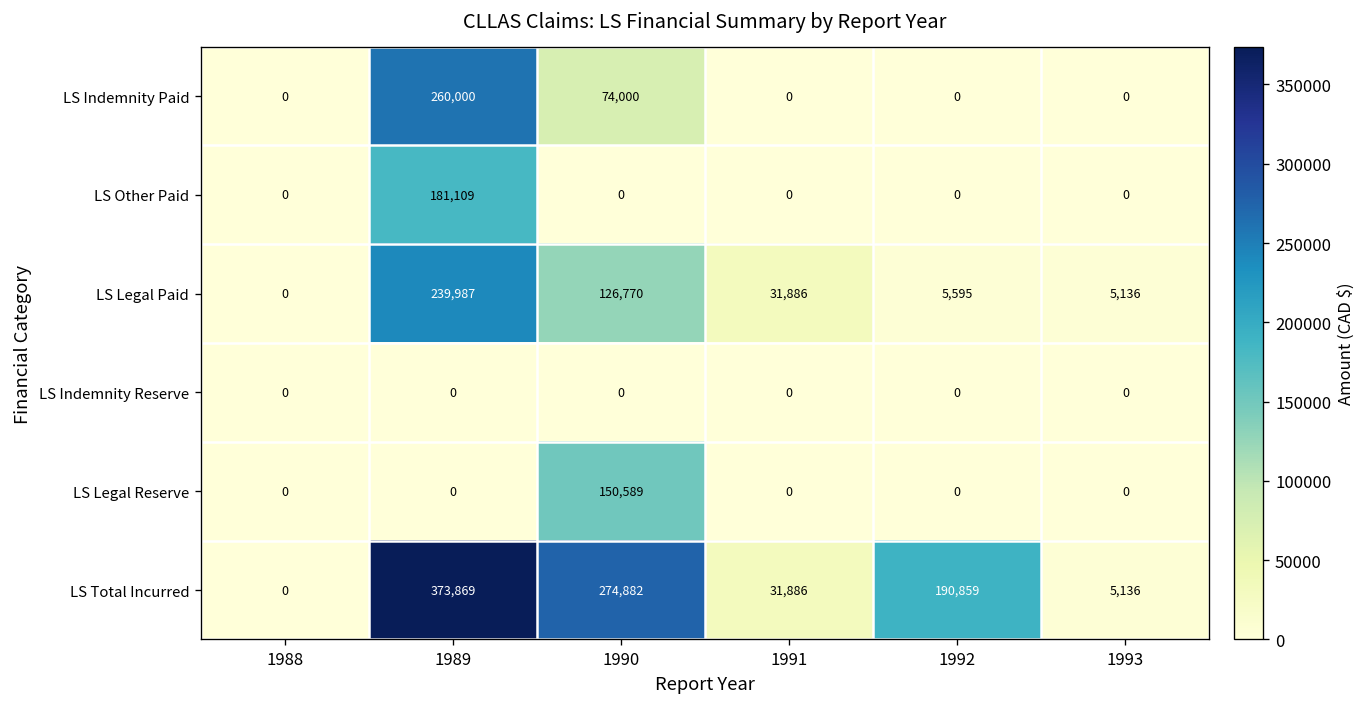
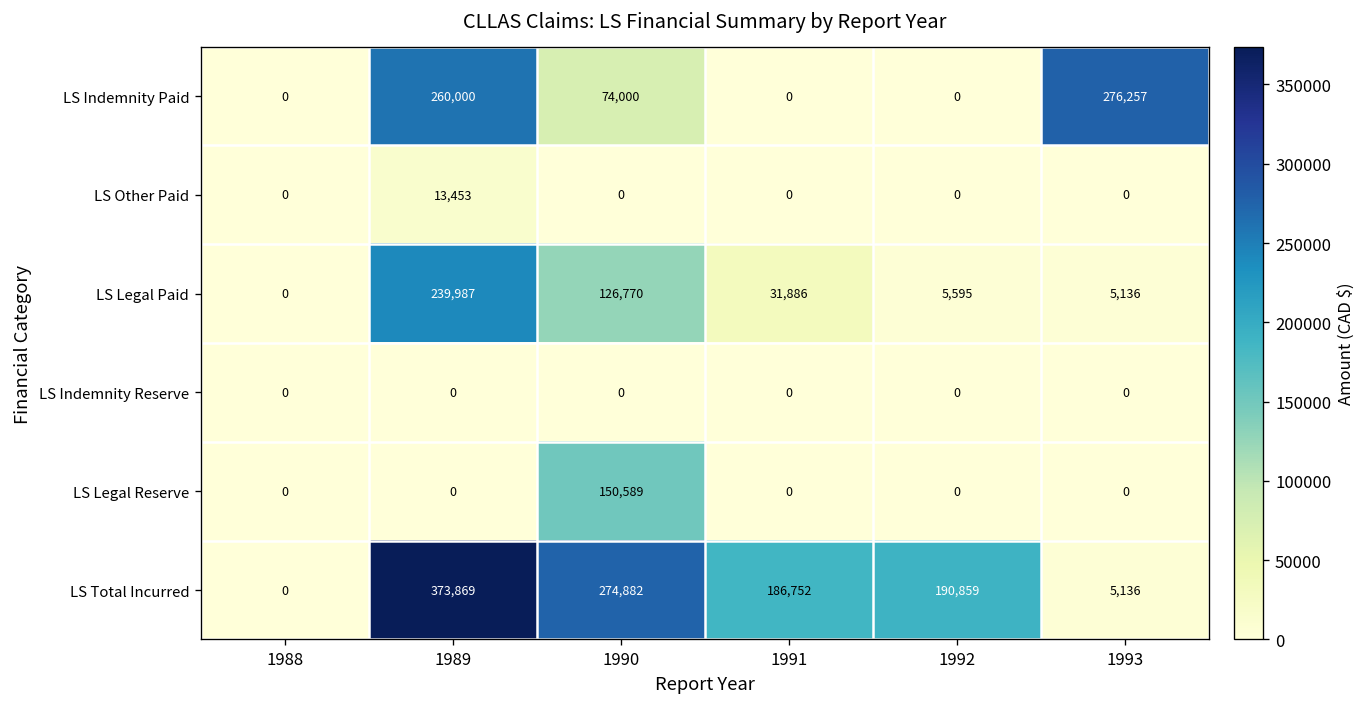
  {
    "LS Indemnity Paid": {
      "1988": "0",
      "1989": "260,000",
      "1990": "74,000",
      "1991": "0",
      "1992": "0",
-     "1993": "0"
+     "1993": "276,257"
    },
    "LS Other Paid": {
      "1988": "0",
-     "1989": "181,109",
+     "1989": "13,453",
      "1990": "0",
      "1991": "0",
      "1992": "0",
      "1993": "0"
    },
    "LS Legal Paid": {
      "1988": "0",
      "1989": "239,987",
      "1990": "126,770",
      "1991": "31,886",
      "1992": "5,595",
      "1993": "5,136"
    },
    "LS Indemnity Reserve": {
      "1988": "0",
      "1989": "0",
      "1990": "0",
      "1991": "0",
      "1992": "0",
      "1993": "0"
    },
    "LS Legal Reserve": {
      "1988": "0",
      "1989": "0",
      "1990": "150,589",
      "1991": "0",
      "1992": "0",
      "1993": "0"
    },
    "LS Total Incurred": {
      "1988": "0",
      "1989": "373,869",
      "1990": "274,882",
-     "1991": "31,886",
+     "1991": "186,752",
      "1992": "190,859",
      "1993": "5,136"
    }
  }
